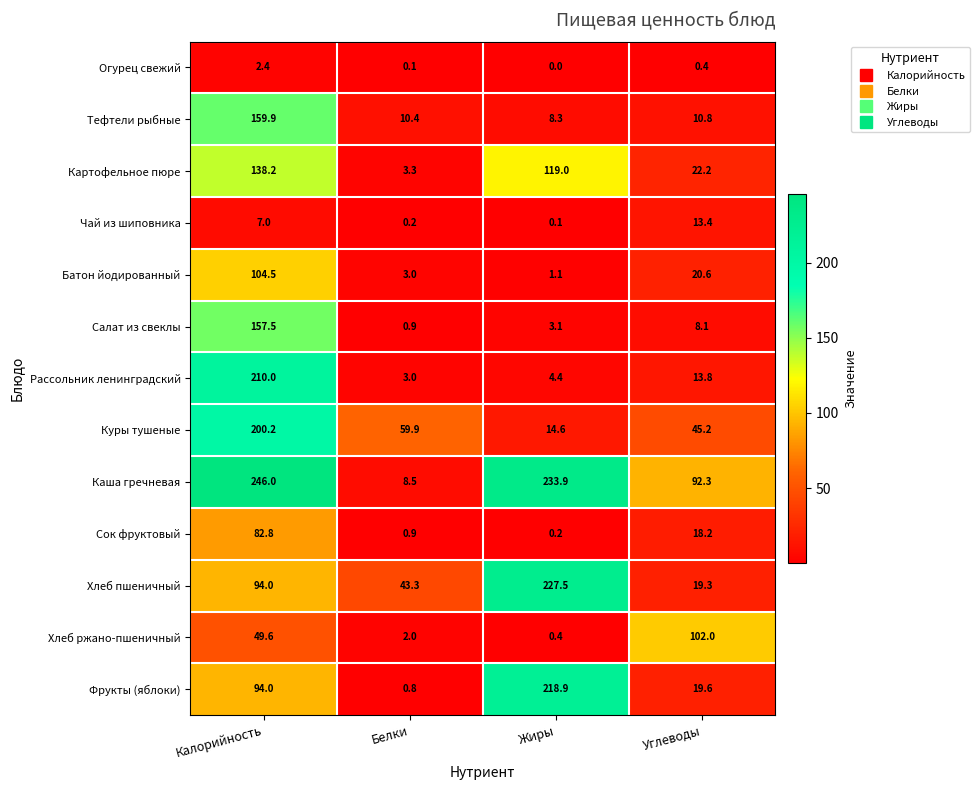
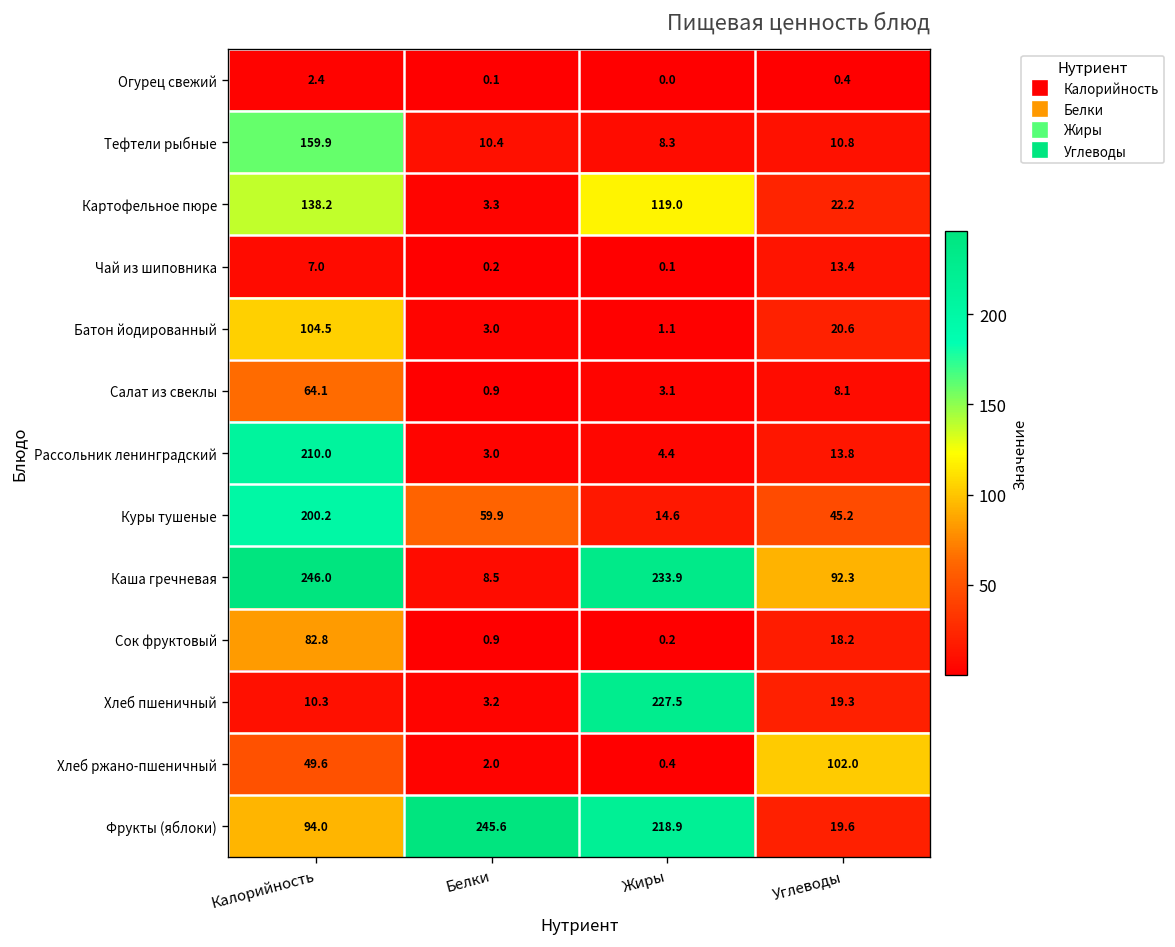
  {
    "Огурец свежий": {
      "Калорийность": 2.4,
      "Белки": 0.1,
      "Жиры": 0.0,
      "Углеводы": 0.4
    },
    "Тефтели рыбные": {
      "Калорийность": 159.9,
      "Белки": 10.4,
      "Жиры": 8.3,
      "Углеводы": 10.8
    },
    "Картофельное пюре": {
      "Калорийность": 138.2,
      "Белки": 3.3,
      "Жиры": 119.0,
      "Углеводы": 22.2
    },
    "Чай из шиповника": {
      "Калорийность": 7.0,
      "Белки": 0.2,
      "Жиры": 0.1,
      "Углеводы": 13.4
    },
    "Батон йодированный": {
      "Калорийность": 104.5,
      "Белки": 3.0,
      "Жиры": 1.1,
      "Углеводы": 20.6
    },
    "Салат из свеклы": {
-     "Калорийность": 157.5,
+     "Калорийность": 64.1,
      "Белки": 0.9,
      "Жиры": 3.1,
      "Углеводы": 8.1
    },
    "Рассольник ленинградский": {
      "Калорийность": 210.0,
      "Белки": 3.0,
      "Жиры": 4.4,
      "Углеводы": 13.8
    },
    "Куры тушеные": {
      "Калорийность": 200.2,
      "Белки": 59.9,
      "Жиры": 14.6,
      "Углеводы": 45.2
    },
    "Каша гречневая": {
      "Калорийность": 246.0,
      "Белки": 8.5,
      "Жиры": 233.9,
      "Углеводы": 92.3
    },
    "Сок фруктовый": {
      "Калорийность": 82.8,
      "Белки": 0.9,
      "Жиры": 0.2,
      "Углеводы": 18.2
    },
    "Хлеб пшеничный": {
-     "Калорийность": 94.0,
-     "Белки": 43.3,
+     "Калорийность": 10.3,
+     "Белки": 3.2,
      "Жиры": 227.5,
      "Углеводы": 19.3
    },
    "Хлеб ржано-пшеничный": {
      "Калорийность": 49.6,
      "Белки": 2.0,
      "Жиры": 0.4,
      "Углеводы": 102.0
    },
    "Фрукты (яблоки)": {
      "Калорийность": 94.0,
-     "Белки": 0.8,
+     "Белки": 245.6,
      "Жиры": 218.9,
      "Углеводы": 19.6
    }
  }
